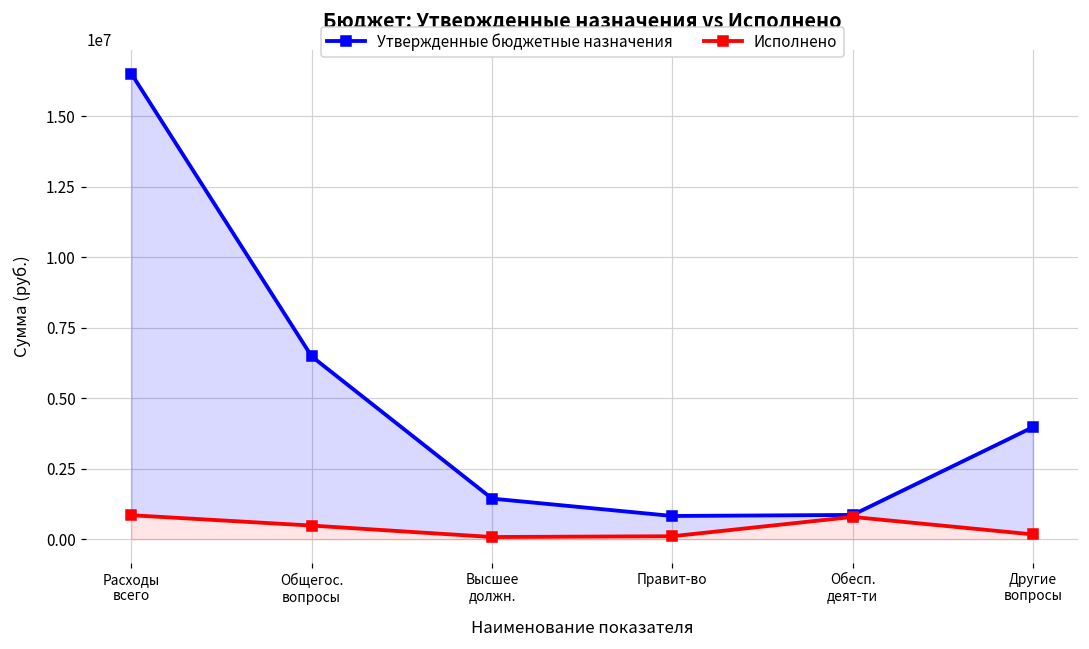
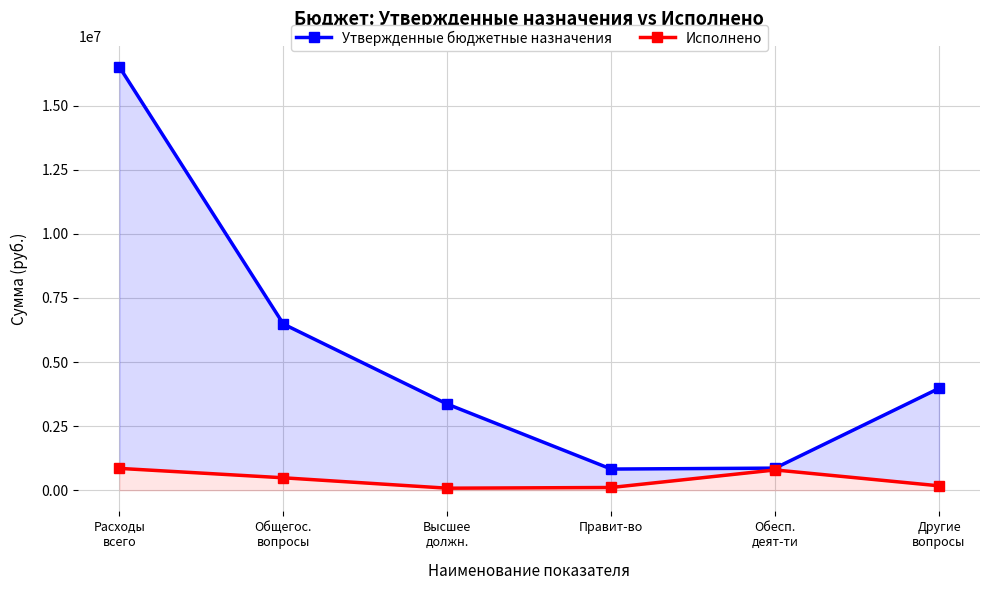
  {
    "Утвержденные бюджетные назначения": {
      "Расходы всего": 16500000,
      "Общегос. вопросы": 6500000,
-     "Высшее должн.": 1400000,
+     "Высшее должн.": 3400000,
      "Правит-во": 800000,
      "Другие вопросы": 4000000
    },
    "Исполнено": {
      "Расходы всего": 900000,
      "Общегос. вопросы": 500000,
      "Высшее должн.": 100000,
      "Правит-во": 100000,
      "Другие вопросы": 200000
    }
  }
